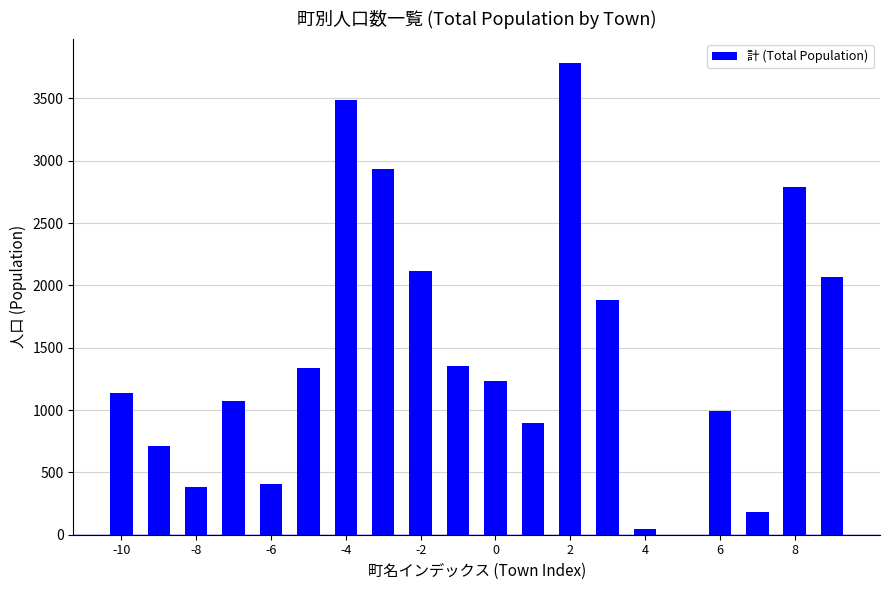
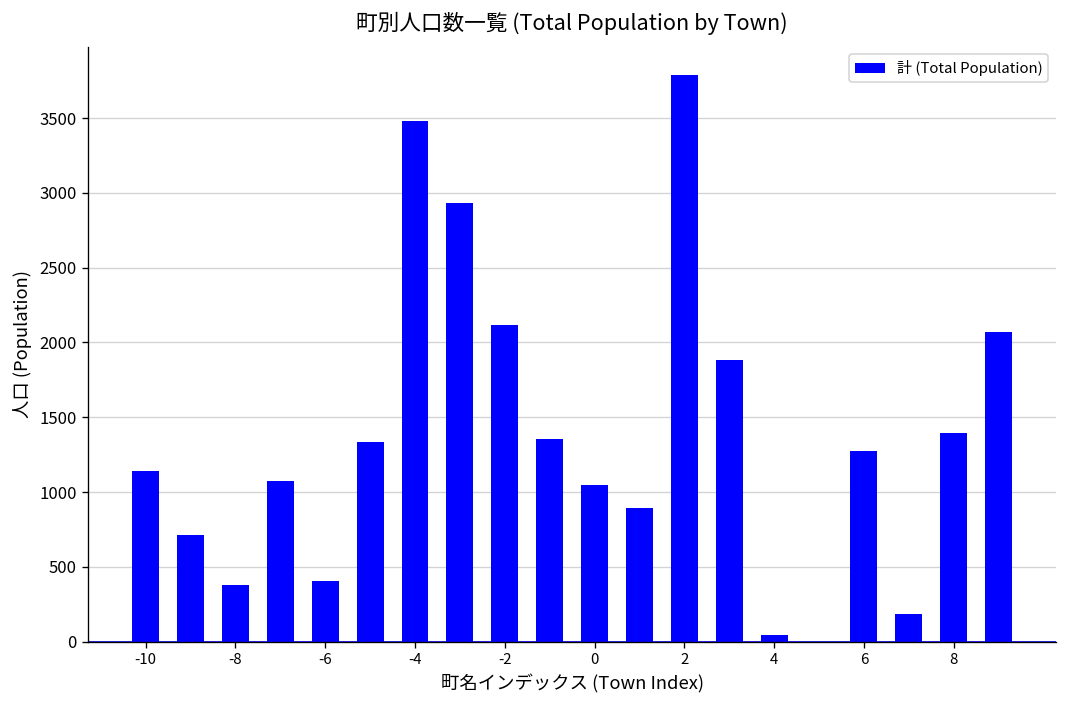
  {
    "-10": 1140,
    "-8": 380,
    "-6": 410,
    "-4": 3480,
    "-2": 2120,
-   "0": 1230,
+   "0": 1050,
    "2": 3790,
    "4": 50,
-   "6": 990,
-   "8": 2790
+   "6": 1280,
+   "8": 1400
  }
